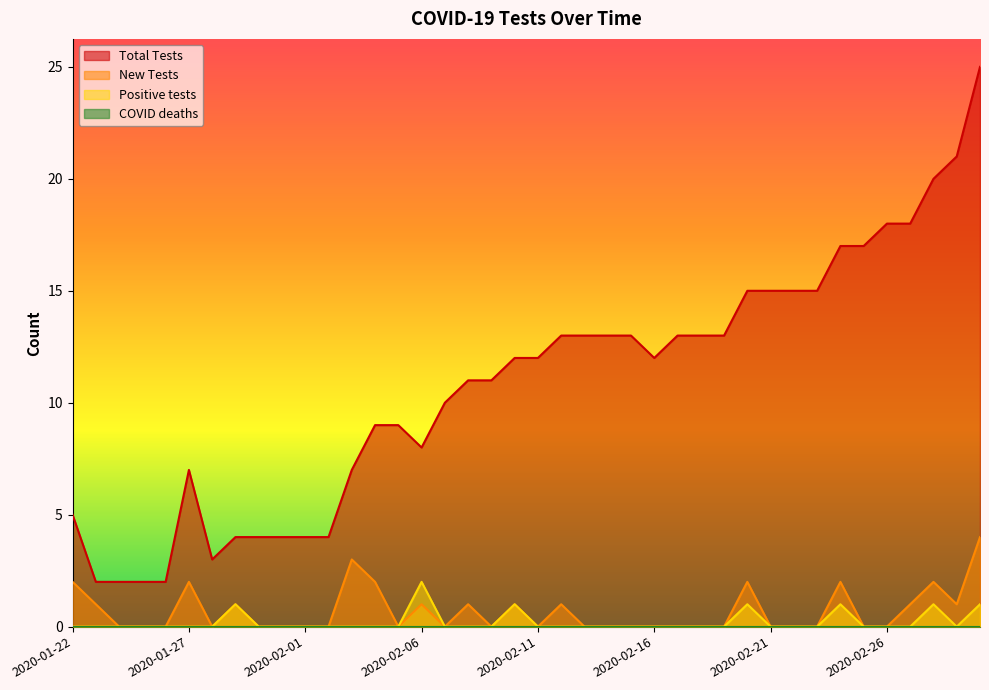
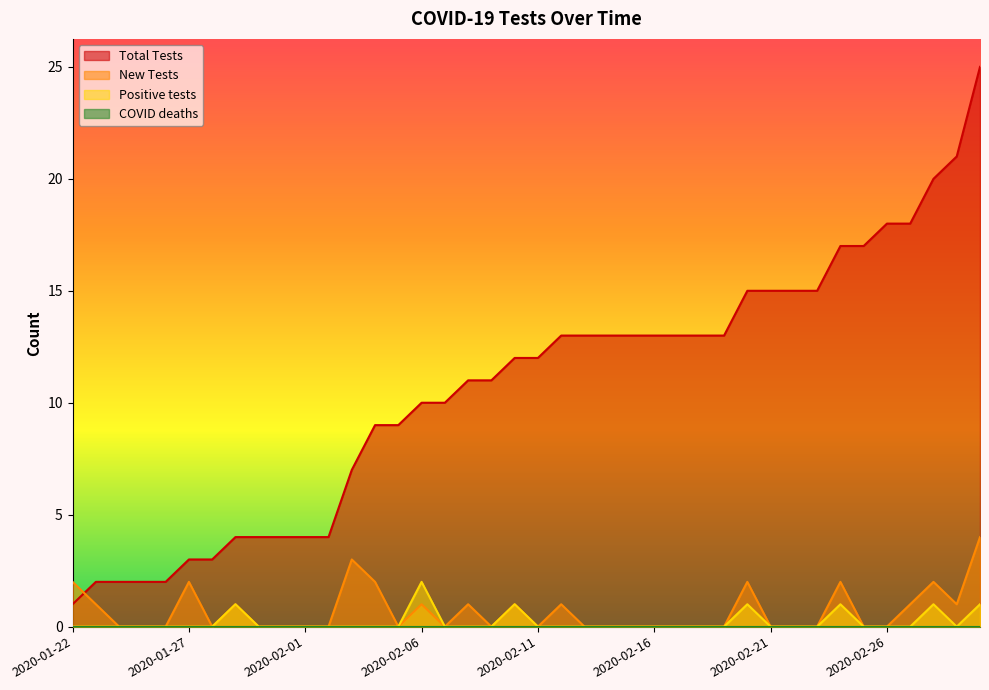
  {
    "Total Tests": {
-     "2020-01-22": 5,
-     "2020-01-27": 7,
+     "2020-01-22": 1,
+     "2020-01-27": 3,
      "2020-02-01": 4,
-     "2020-02-06": 8,
+     "2020-02-06": 10,
      "2020-02-11": 12,
-     "2020-02-16": 12,
+     "2020-02-16": 13,
      "2020-02-21": 15,
      "2020-02-26": 18
    },
    "New Tests": {
      "2020-01-22": 2,
      "2020-01-27": 2,
      "2020-02-06": 1
    },
    "Positive tests": {
      "2020-02-06": 2
    },
    "COVID deaths": {
      "2020-02-06": 0
    }
  }
